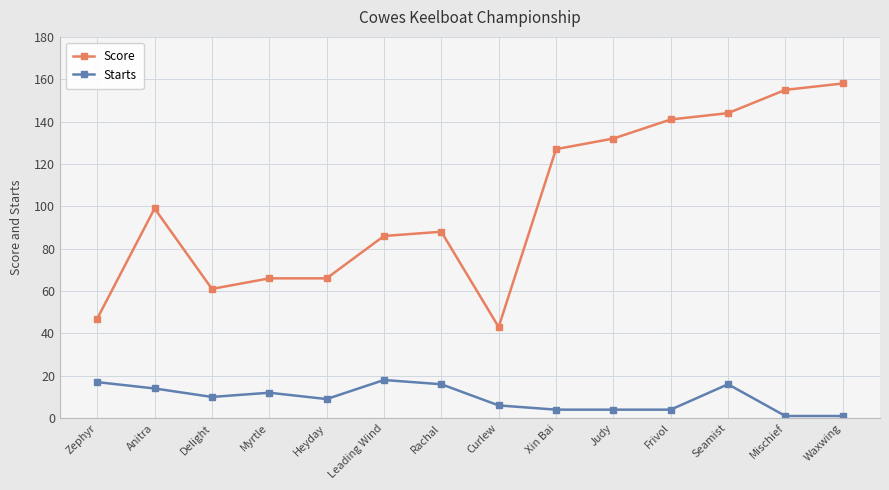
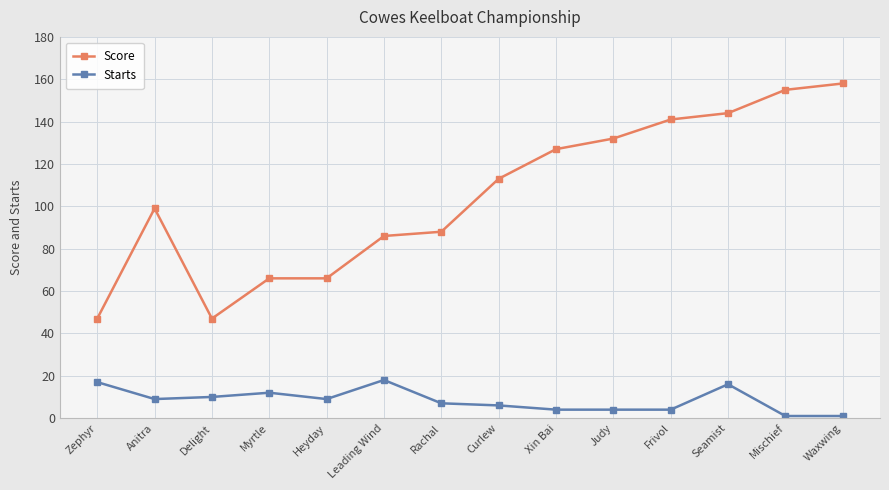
  {
    "Score": {
      "Zephyr": 47,
      "Anitra": 99,
-     "Delight": 61,
+     "Delight": 47,
      "Myrtle": 66,
      "Heyday": 66,
      "Leading Wind": 86,
      "Rachal": 88,
-     "Curlew": 43,
+     "Curlew": 113,
      "Xin Bai": 127,
      "Judy": 132,
      "Frivol": 141,
      "Seamist": 144,
      "Mischief": 155,
      "Waxwing": 158
    },
    "Starts": {
      "Zephyr": 17,
-     "Anitra": 14,
+     "Anitra": 9,
      "Delight": 10,
      "Myrtle": 12,
      "Heyday": 9,
      "Leading Wind": 18,
-     "Rachal": 16,
+     "Rachal": 7,
      "Curlew": 6,
      "Xin Bai": 4,
      "Judy": 4,
      "Frivol": 4,
      "Seamist": 16,
      "Mischief": 1,
      "Waxwing": 1
    }
  }
